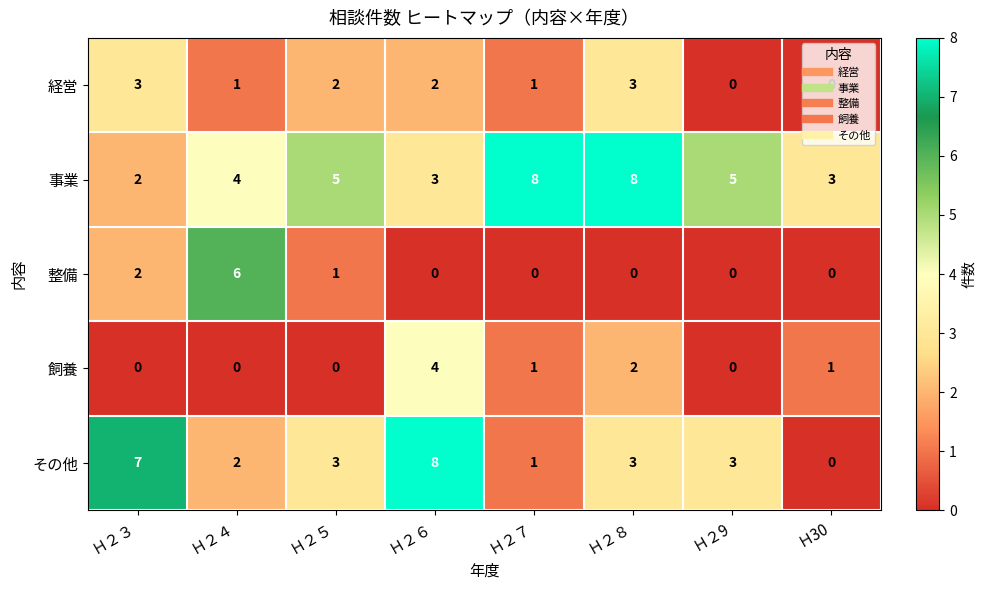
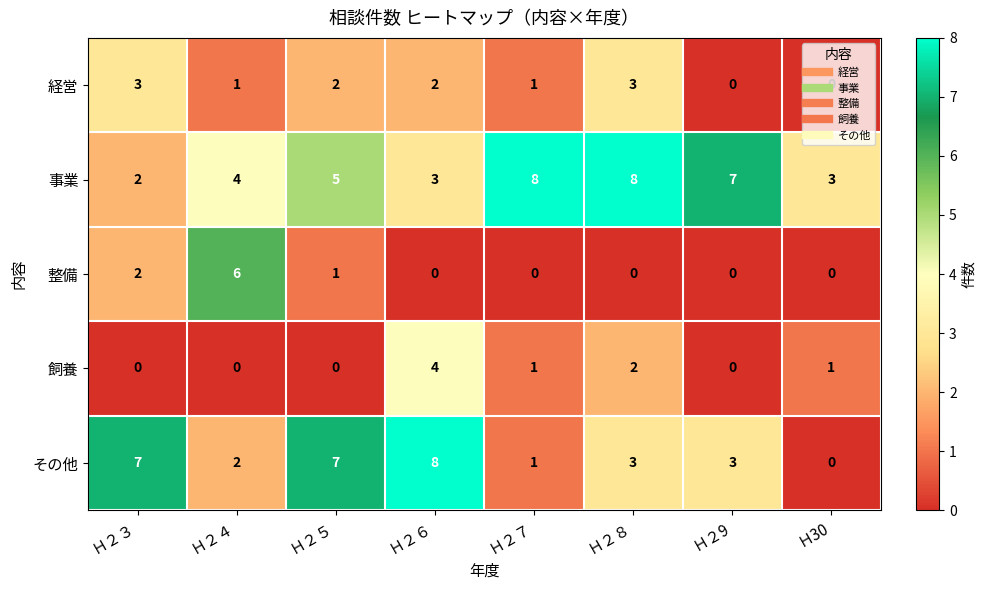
  {
    "経営": {
      "Ｈ２３": 3,
      "Ｈ２４": 1,
      "Ｈ２５": 2,
      "Ｈ２６": 2,
      "Ｈ２７": 1,
      "Ｈ２８": 3,
      "Ｈ２9": 0
    },
    "事業": {
      "Ｈ２３": 2,
      "Ｈ２４": 4,
      "Ｈ２５": 5,
      "Ｈ２６": 3,
      "Ｈ２７": 8,
      "Ｈ２８": 8,
-     "Ｈ２9": 5,
+     "Ｈ２9": 7,
      "Ｈ30": 3
    },
    "整備": {
      "Ｈ２３": 2,
      "Ｈ２４": 6,
      "Ｈ２５": 1,
      "Ｈ２６": 0,
      "Ｈ２７": 0,
      "Ｈ２８": 0,
      "Ｈ２9": 0,
      "Ｈ30": 0
    },
    "飼養": {
      "Ｈ２３": 0,
      "Ｈ２４": 0,
      "Ｈ２５": 0,
      "Ｈ２６": 4,
      "Ｈ２７": 1,
      "Ｈ２８": 2,
      "Ｈ２9": 0,
      "Ｈ30": 1
    },
    "その他": {
      "Ｈ２３": 7,
      "Ｈ２４": 2,
-     "Ｈ２５": 3,
+     "Ｈ２５": 7,
      "Ｈ２６": 8,
      "Ｈ２７": 1,
      "Ｈ２８": 3,
      "Ｈ２9": 3,
      "Ｈ30": 0
    }
  }
